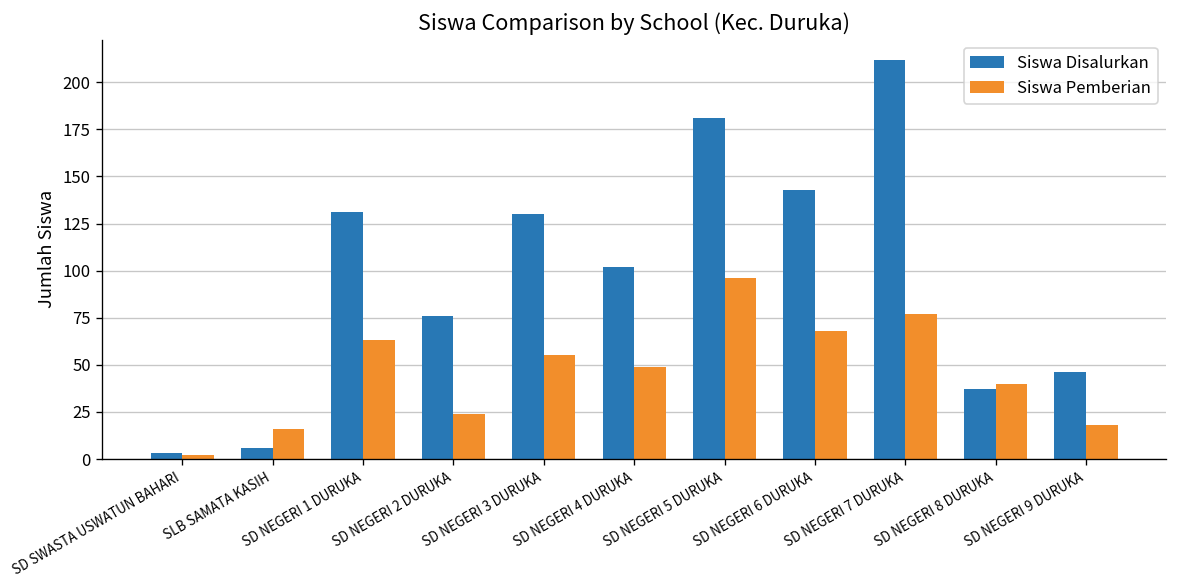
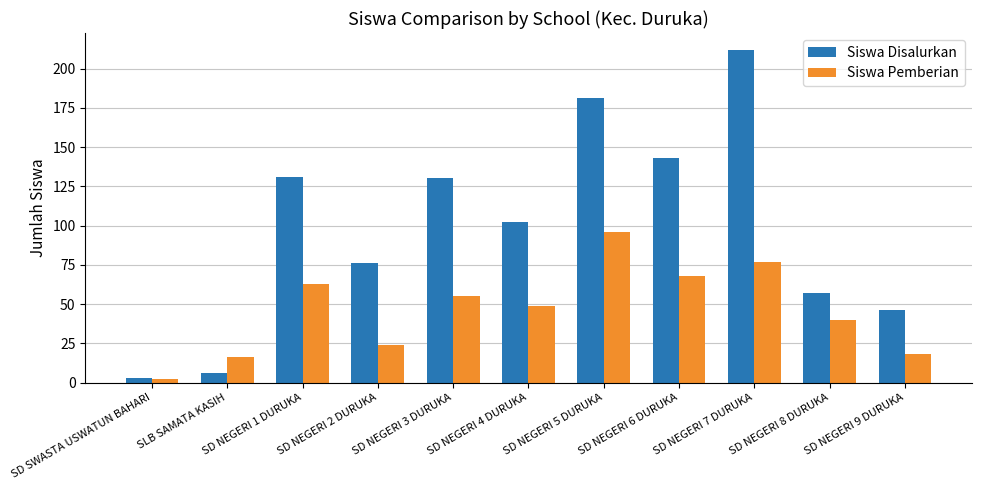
  {
    "Siswa Disalurkan": {
      "SD SWASTA USWATUN BAHARI": 3,
      "SLB SAMATA KASIH": 6,
      "SD NEGERI 1 DURUKA": 131,
      "SD NEGERI 2 DURUKA": 76,
      "SD NEGERI 3 DURUKA": 130,
      "SD NEGERI 4 DURUKA": 102,
      "SD NEGERI 5 DURUKA": 181,
      "SD NEGERI 6 DURUKA": 143,
      "SD NEGERI 7 DURUKA": 212,
-     "SD NEGERI 8 DURUKA": 37,
+     "SD NEGERI 8 DURUKA": 57,
      "SD NEGERI 9 DURUKA": 46
    },
    "Siswa Pemberian": {
      "SD SWASTA USWATUN BAHARI": 2,
      "SLB SAMATA KASIH": 16,
      "SD NEGERI 1 DURUKA": 63,
      "SD NEGERI 2 DURUKA": 24,
      "SD NEGERI 3 DURUKA": 55,
      "SD NEGERI 4 DURUKA": 49,
      "SD NEGERI 5 DURUKA": 96,
      "SD NEGERI 6 DURUKA": 68,
      "SD NEGERI 7 DURUKA": 77,
      "SD NEGERI 8 DURUKA": 40,
      "SD NEGERI 9 DURUKA": 18
    }
  }
